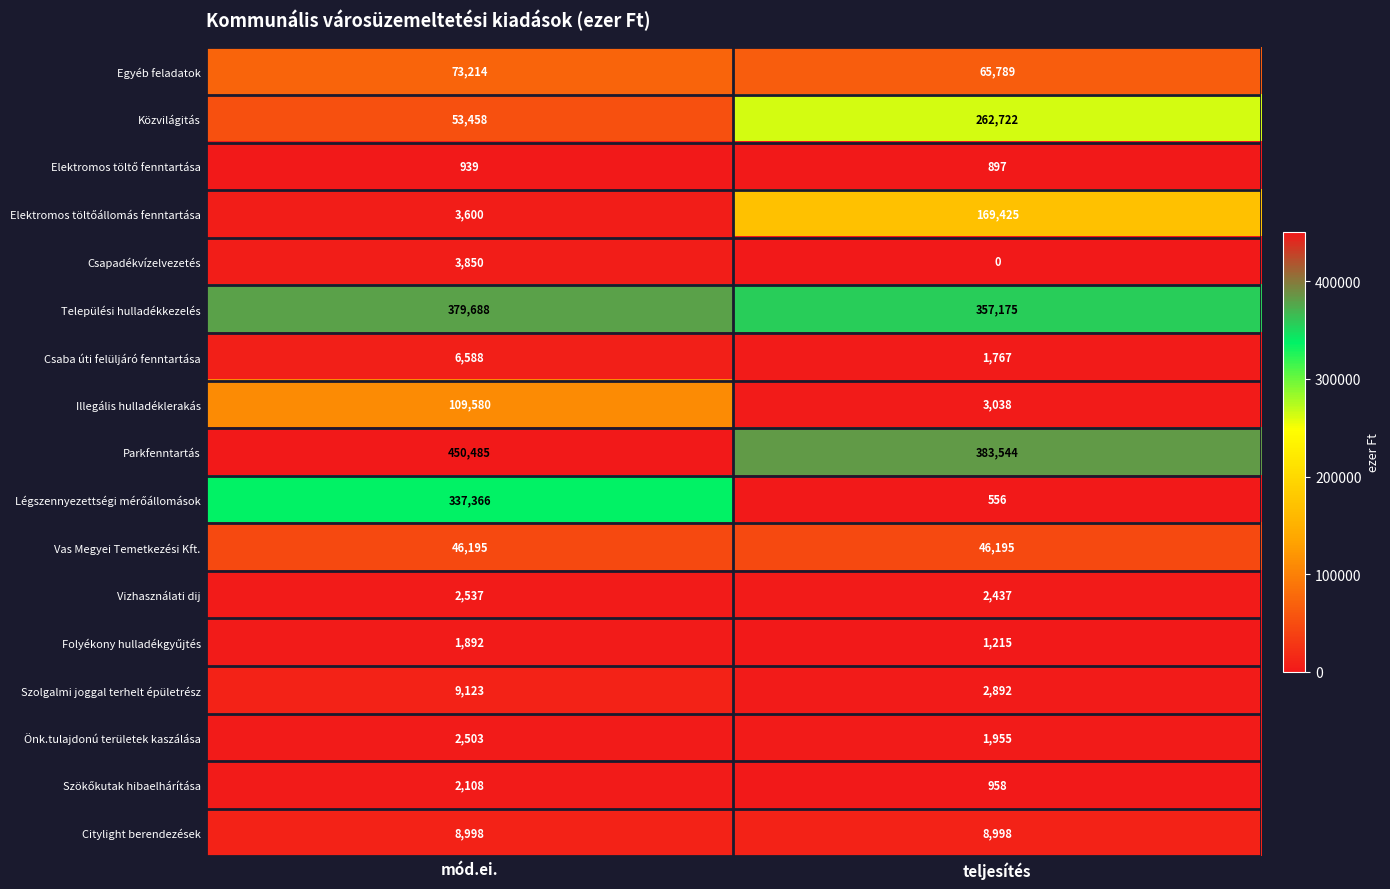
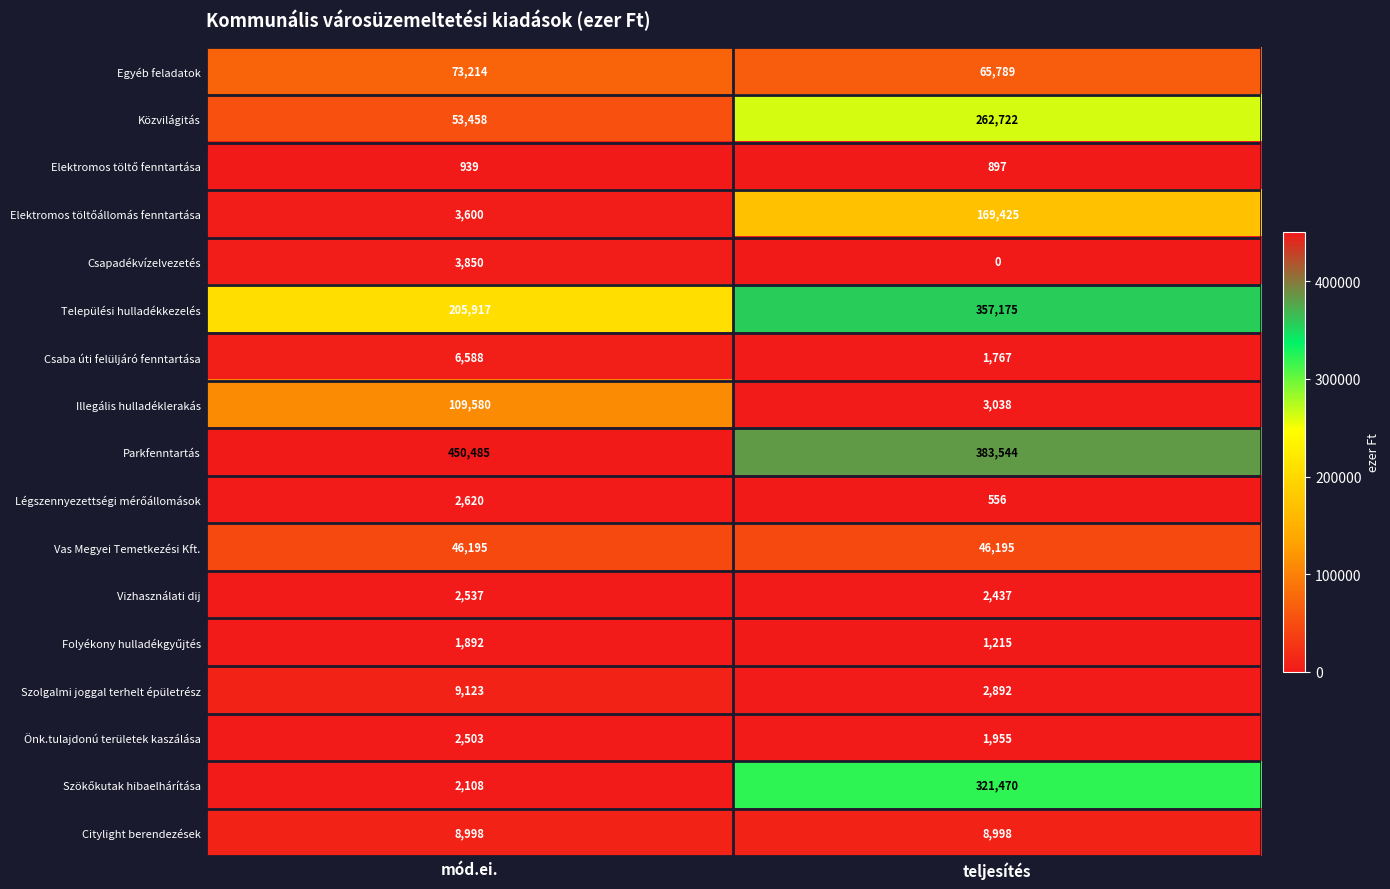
  {
    "Egyéb feladatok": {
      "mód.ei.": "73,214",
      "teljesítés": "65,789"
    },
    "Közvilágitás": {
      "mód.ei.": "53,458",
      "teljesítés": "262,722"
    },
    "Elektromos töltő fenntartása": {
      "mód.ei.": "939",
      "teljesítés": "897"
    },
    "Elektromos töltőállomás fenntartása": {
      "mód.ei.": "3,600",
      "teljesítés": "169,425"
    },
    "Csapadékvízelvezetés": {
      "mód.ei.": "3,850",
      "teljesítés": "0"
    },
    "Települési hulladékkezelés": {
-     "mód.ei.": "379,688",
+     "mód.ei.": "205,917",
      "teljesítés": "357,175"
    },
    "Csaba úti felüljáró fenntartása": {
      "mód.ei.": "6,588",
      "teljesítés": "1,767"
    },
    "Illegális hulladéklerakás": {
      "mód.ei.": "109,580",
      "teljesítés": "3,038"
    },
    "Parkfenntartás": {
      "mód.ei.": "450,485",
      "teljesítés": "383,544"
    },
    "Légszennyezettségi mérőállomások": {
-     "mód.ei.": "337,366",
+     "mód.ei.": "2,620",
      "teljesítés": "556"
    },
    "Vas Megyei Temetkezési Kft.": {
      "mód.ei.": "46,195",
      "teljesítés": "46,195"
    },
    "Vizhasználati dij": {
      "mód.ei.": "2,537",
      "teljesítés": "2,437"
    },
    "Folyékony hulladékgyűjtés": {
      "mód.ei.": "1,892",
      "teljesítés": "1,215"
    },
    "Szolgalmi joggal terhelt épületrész": {
      "mód.ei.": "9,123",
      "teljesítés": "2,892"
    },
    "Önk.tulajdonú területek kaszálása": {
      "mód.ei.": "2,503",
      "teljesítés": "1,955"
    },
    "Szökőkutak hibaelhárítása": {
      "mód.ei.": "2,108",
-     "teljesítés": "958"
+     "teljesítés": "321,470"
    },
    "Citylight berendezések": {
      "mód.ei.": "8,998",
      "teljesítés": "8,998"
    }
  }
